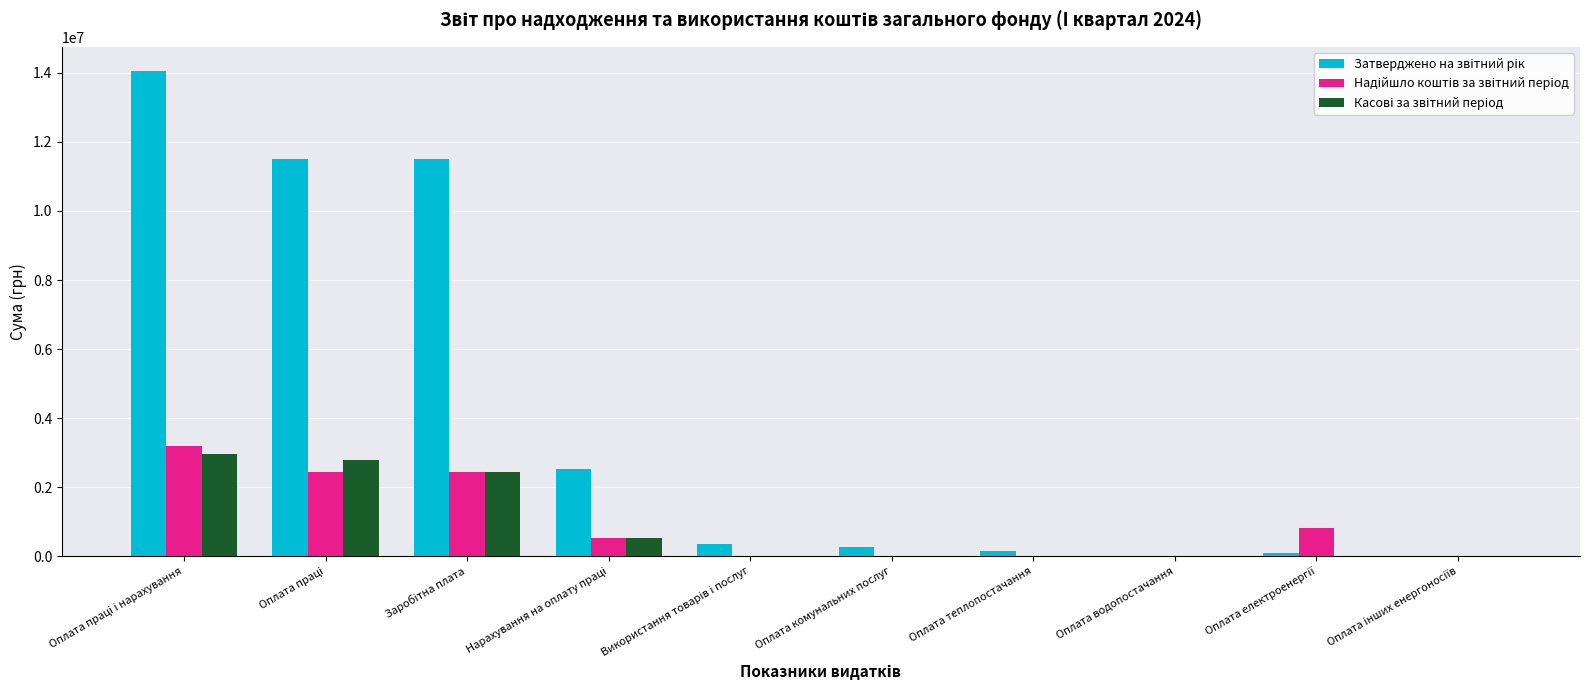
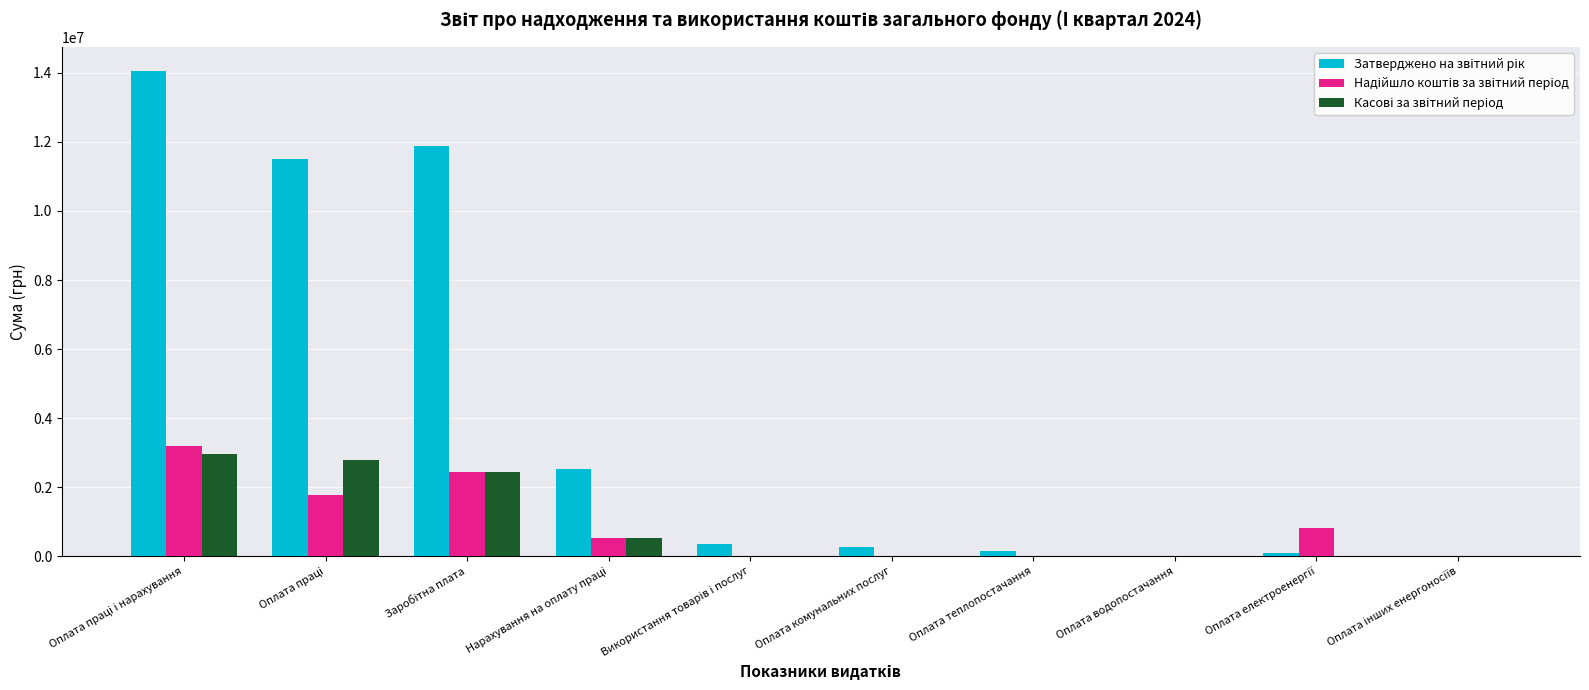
  {
    "Затверджено на звітний рік": {
      "Оплата праці і нарахування": 14100000,
      "Оплата праці": 11500000,
-     "Заробітна плата": 11500000,
+     "Заробітна плата": 11900000,
      "Нарахування на оплату праці": 2500000,
      "Використання товарів і послуг": 300000,
      "Оплата комунальних послуг": 300000,
      "Оплата теплопостачання": 200000,
      "Оплата електроенергії": 100000
    },
    "Надійшло коштів за звітний період": {
      "Оплата праці і нарахування": 3200000,
-     "Оплата праці": 2400000,
+     "Оплата праці": 1800000,
      "Заробітна плата": 2400000,
      "Нарахування на оплату праці": 500000,
      "Оплата електроенергії": 800000,
      "Оплата інших енергоносіїв": 0
    },
    "Касові за звітний період": {
      "Оплата праці і нарахування": 3000000,
      "Оплата праці": 2800000,
      "Заробітна плата": 2400000,
      "Нарахування на оплату праці": 500000,
      "Оплата інших енергоносіїв": 0
    }
  }
